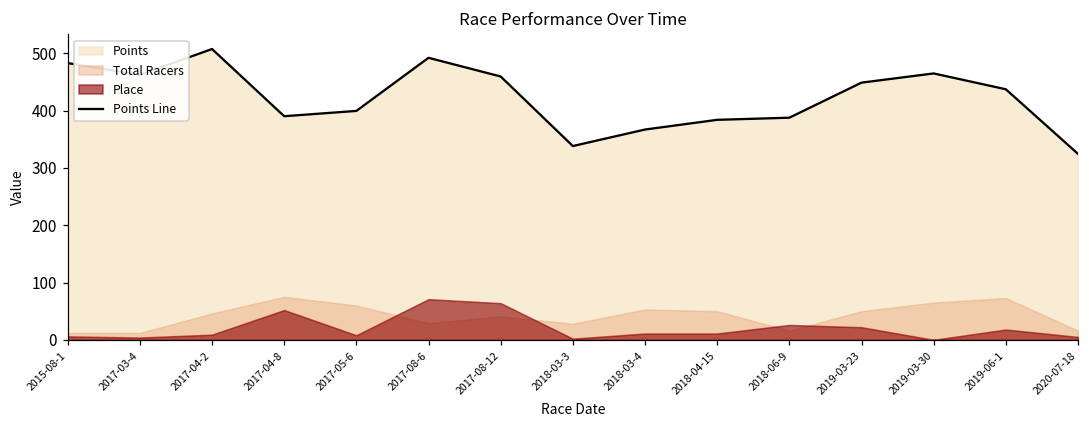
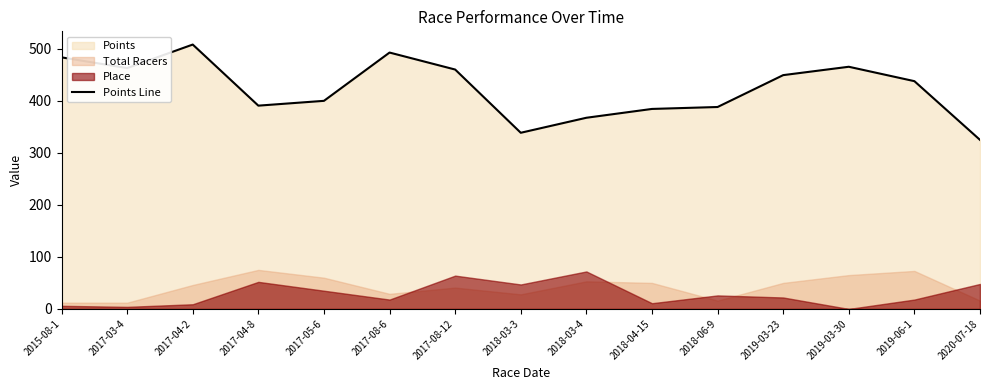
  {
    "Place": {
      "2015-08-1": 10,
      "2017-04-2": 10,
      "2017-04-8": 50,
-     "2017-05-6": 10,
-     "2017-08-6": 70,
+     "2017-05-6": 40,
+     "2017-08-6": 20,
      "2017-08-12": 60,
-     "2018-03-3": 0,
-     "2018-03-4": 10,
+     "2018-03-3": 50,
+     "2018-03-4": 70,
      "2018-04-15": 10,
      "2018-06-9": 30,
      "2019-03-23": 20,
      "2019-03-30": 0,
      "2019-06-1": 20,
-     "2020-07-18": 10
+     "2020-07-18": 50
    }
  }
